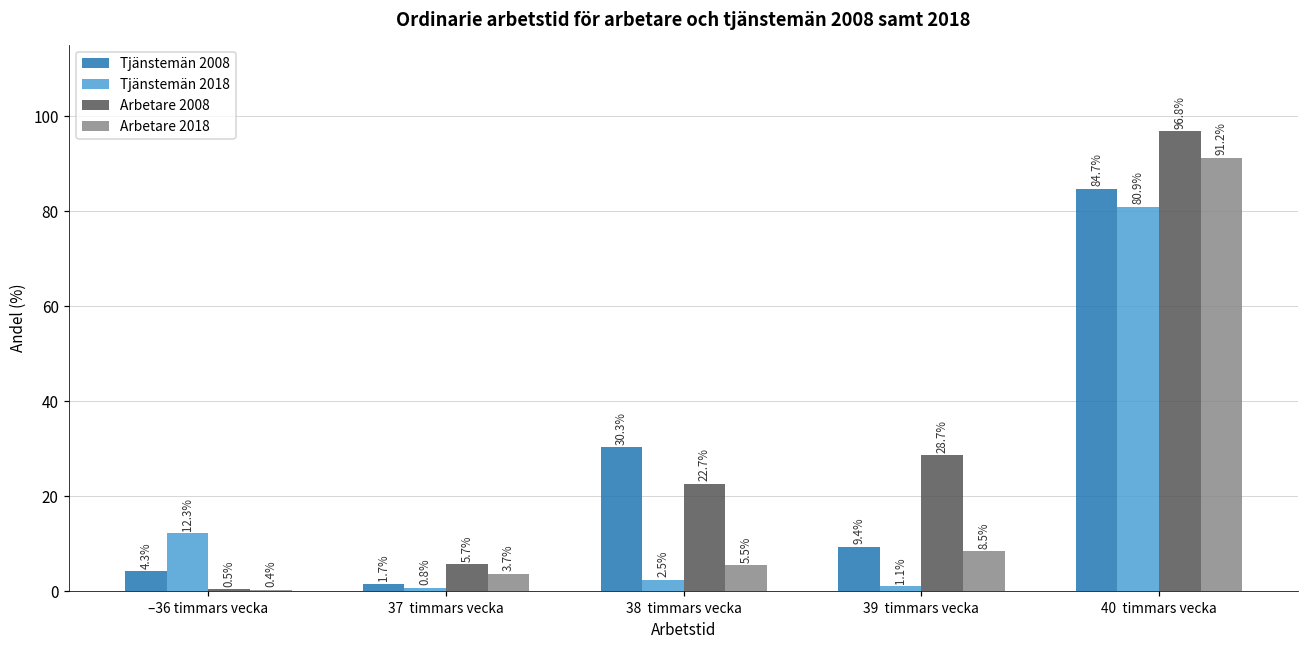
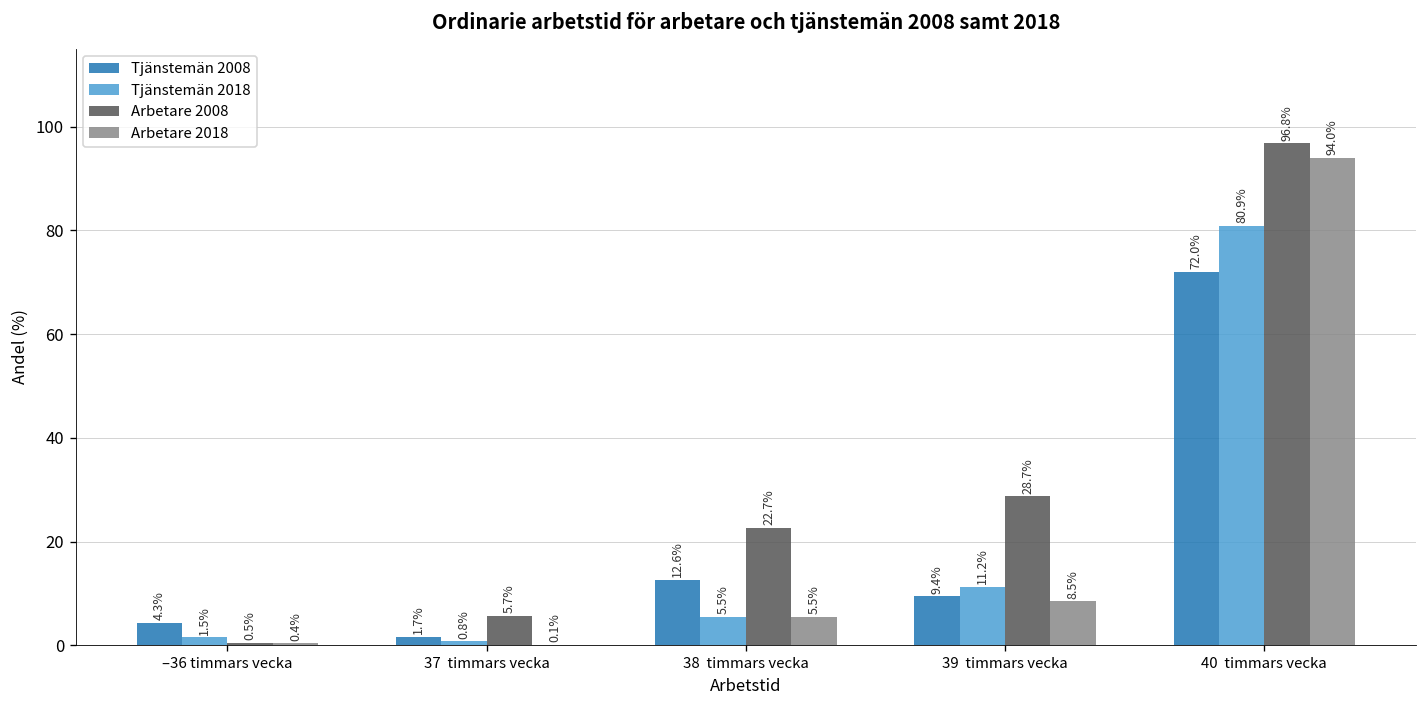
  {
    "Tjänstemän 2008": {
      "–36 timmars vecka": "4.3%",
      "37 timmars vecka": "1.7%",
-     "38 timmars vecka": "30.3%",
+     "38 timmars vecka": "12.6%",
      "39 timmars vecka": "9.4%",
-     "40 timmars vecka": "84.7%"
+     "40 timmars vecka": "72.0%"
    },
    "Tjänstemän 2018": {
-     "–36 timmars vecka": "12.3%",
+     "–36 timmars vecka": "1.5%",
      "37 timmars vecka": "0.8%",
-     "38 timmars vecka": "2.5%",
-     "39 timmars vecka": "1.1%",
+     "38 timmars vecka": "5.5%",
+     "39 timmars vecka": "11.2%",
      "40 timmars vecka": "80.9%"
    },
    "Arbetare 2008": {
      "–36 timmars vecka": "0.5%",
      "37 timmars vecka": "5.7%",
      "38 timmars vecka": "22.7%",
      "39 timmars vecka": "28.7%",
      "40 timmars vecka": "96.8%"
    },
    "Arbetare 2018": {
      "–36 timmars vecka": "0.4%",
-     "37 timmars vecka": "3.7%",
+     "37 timmars vecka": "0.1%",
      "38 timmars vecka": "5.5%",
      "39 timmars vecka": "8.5%",
-     "40 timmars vecka": "91.2%"
+     "40 timmars vecka": "94.0%"
    }
  }
